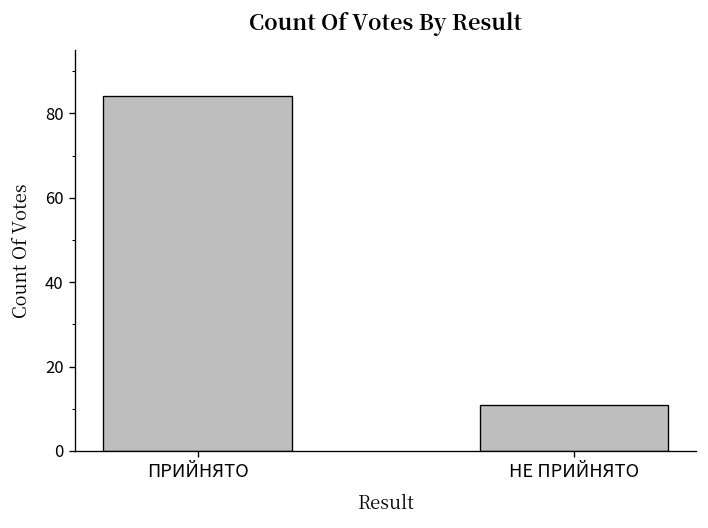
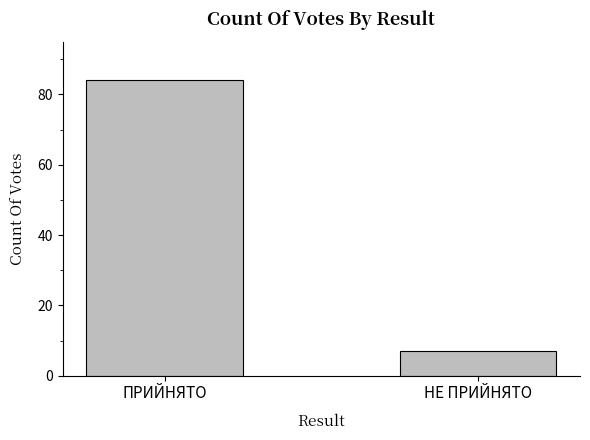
  {
    "ПРИЙНЯТО": 84,
-   "НЕ ПРИЙНЯТО": 11
+   "НЕ ПРИЙНЯТО": 7
  }
